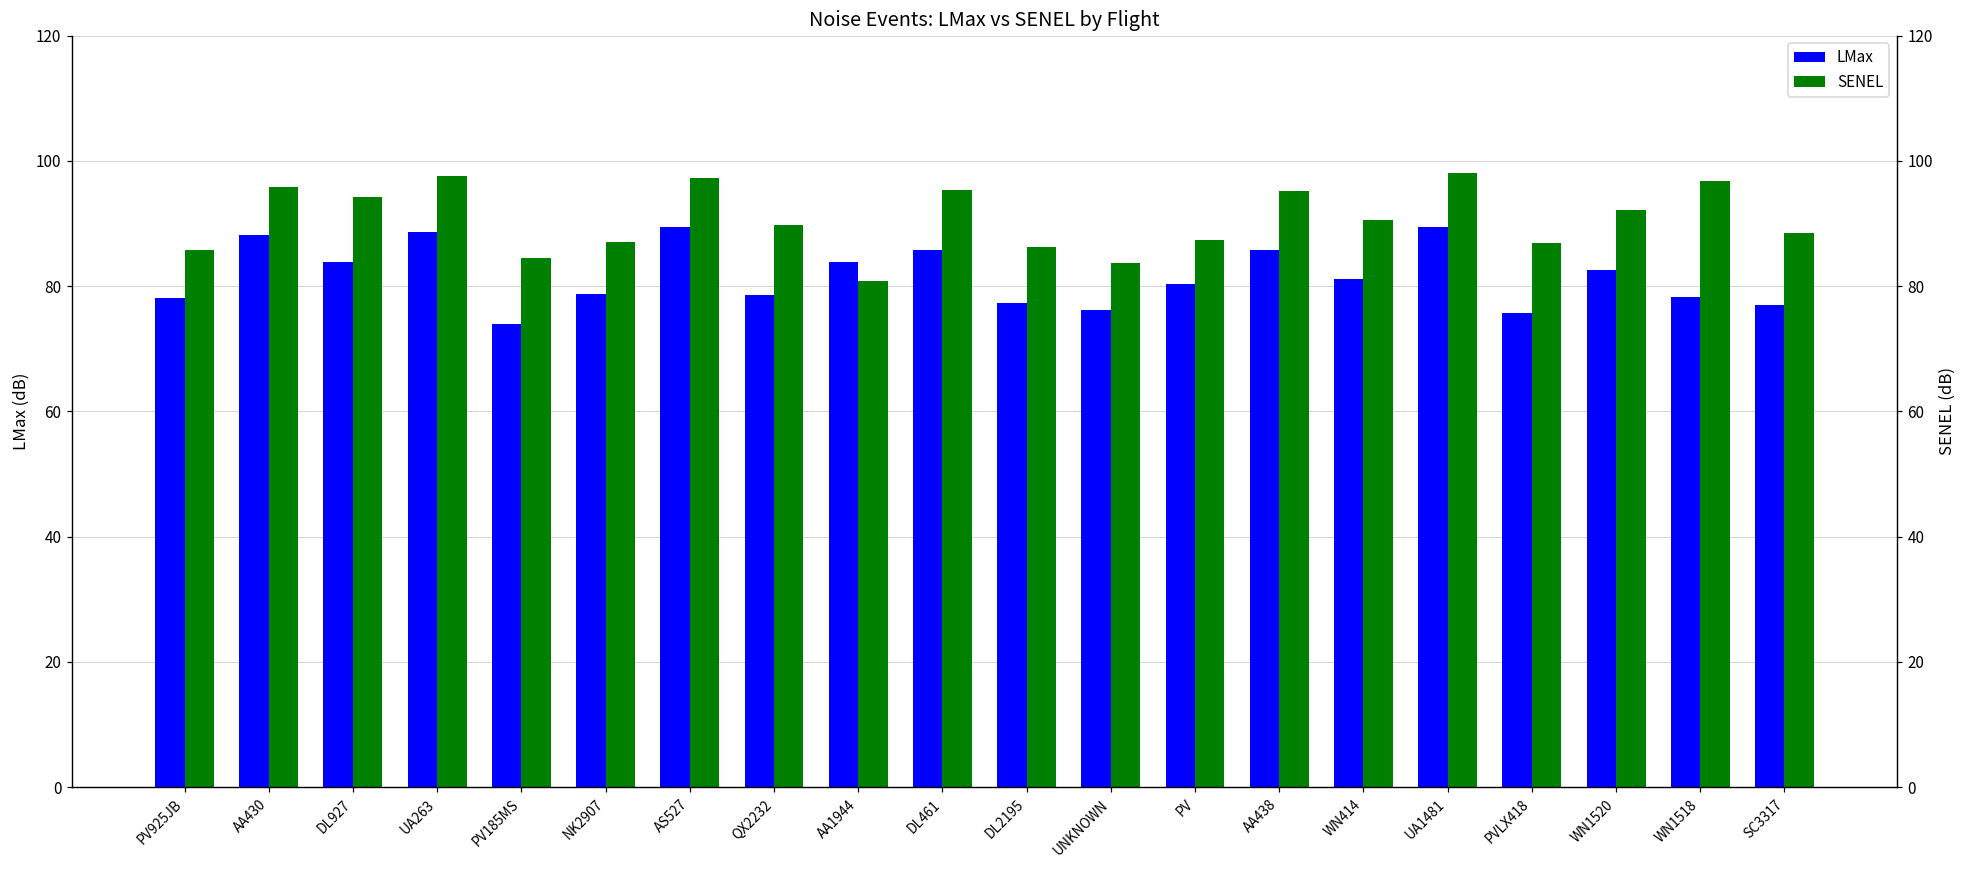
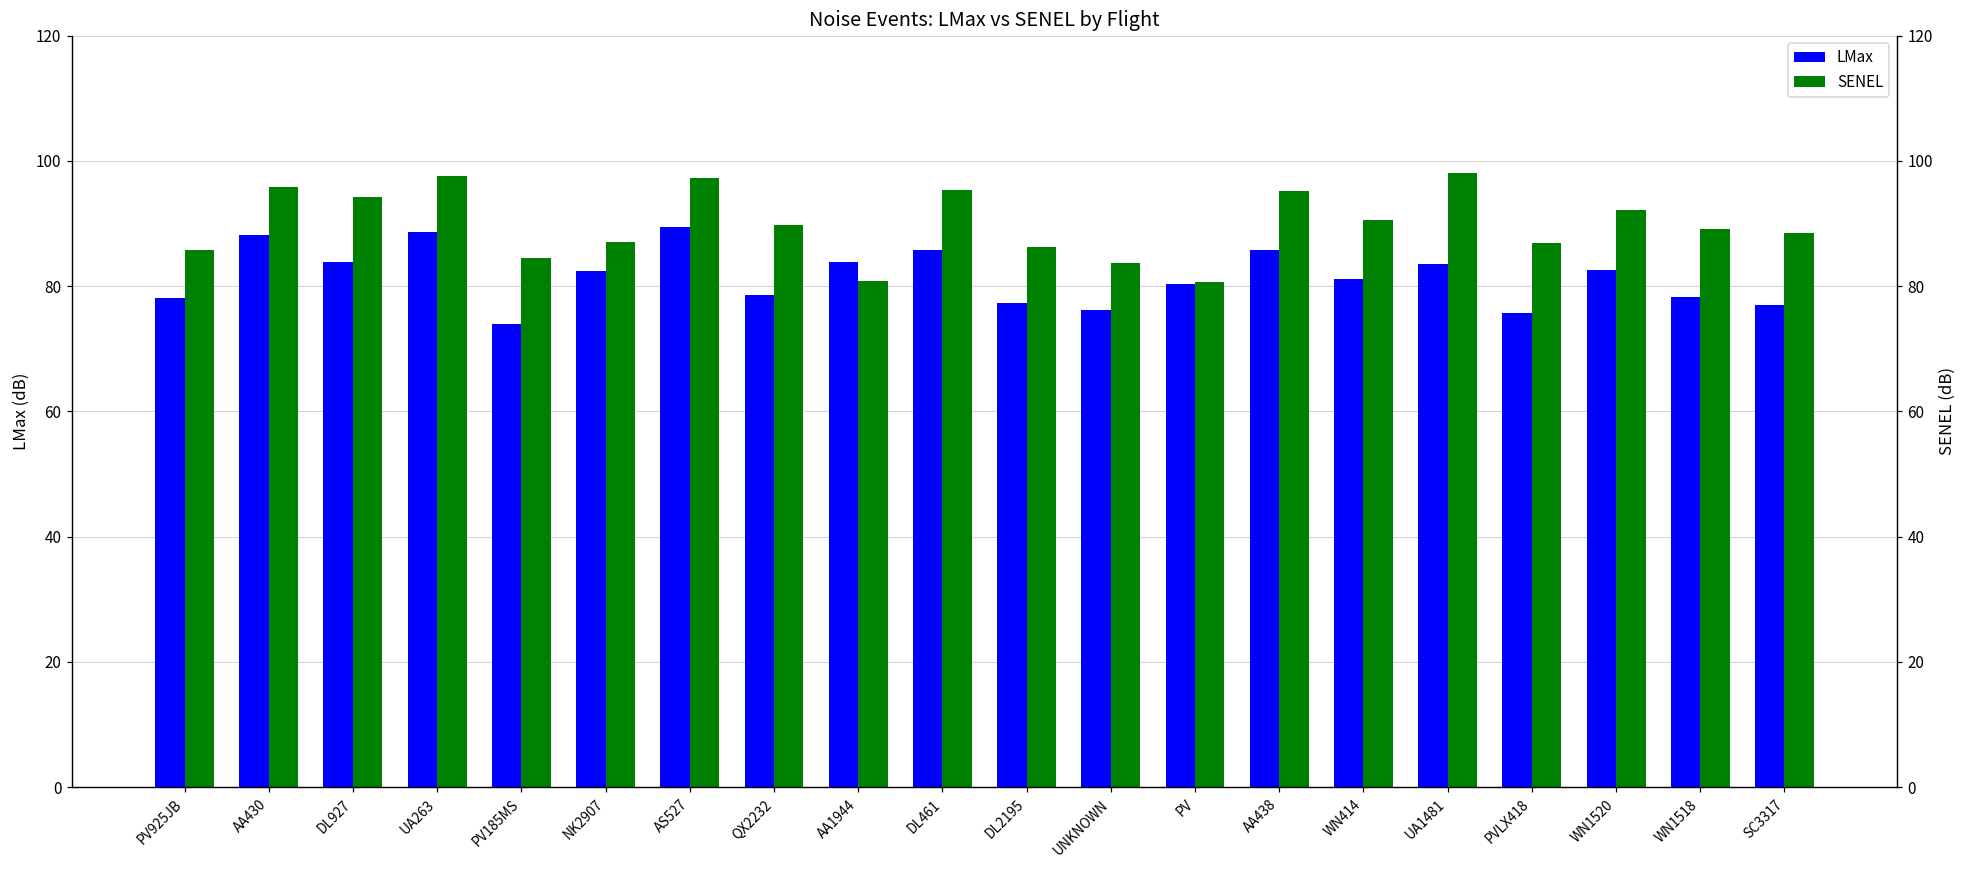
  {
    "LMax": {
      "PV925JB": 78,
      "AA430": 88,
      "DL927": 84,
      "UA263": 89,
      "PV185MS": 74,
-     "NK2907": 79,
+     "NK2907": 82,
      "AS527": 90,
      "QX2232": 79,
      "AA1944": 84,
      "DL461": 86,
      "DL2195": 77,
      "UNKNOWN": 76,
      "PV": 80,
      "AA438": 86,
      "WN414": 81,
-     "UA1481": 90,
+     "UA1481": 84,
      "PVLX418": 76,
      "WN1520": 83,
      "WN1518": 78,
      "SC3317": 77
    },
    "SENEL": {
      "PV925JB": 86,
      "AA430": 96,
      "DL927": 94,
      "UA263": 98,
      "PV185MS": 84,
      "NK2907": 87,
      "AS527": 97,
      "QX2232": 90,
      "AA1944": 81,
      "DL461": 95,
      "DL2195": 86,
      "UNKNOWN": 84,
-     "PV": 87,
+     "PV": 81,
      "AA438": 95,
      "WN414": 91,
      "UA1481": 98,
      "PVLX418": 87,
      "WN1520": 92,
-     "WN1518": 97,
+     "WN1518": 89,
      "SC3317": 89
    }
  }
